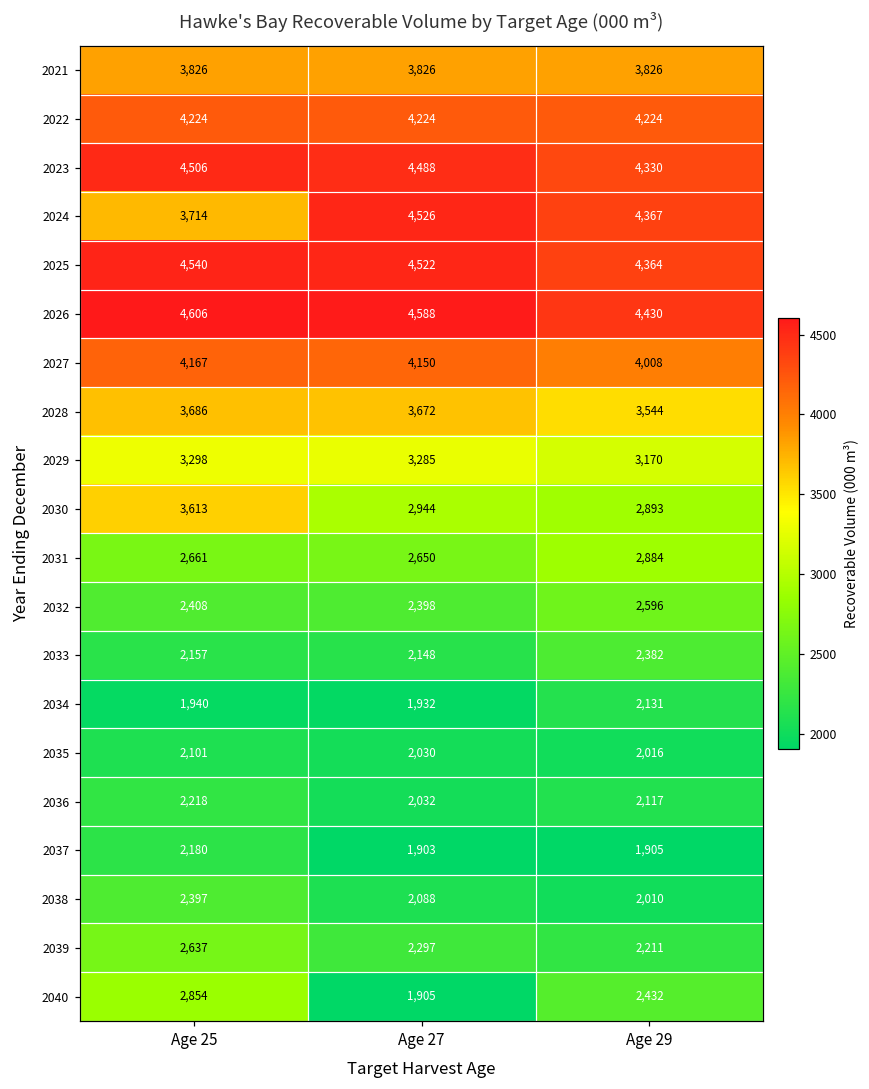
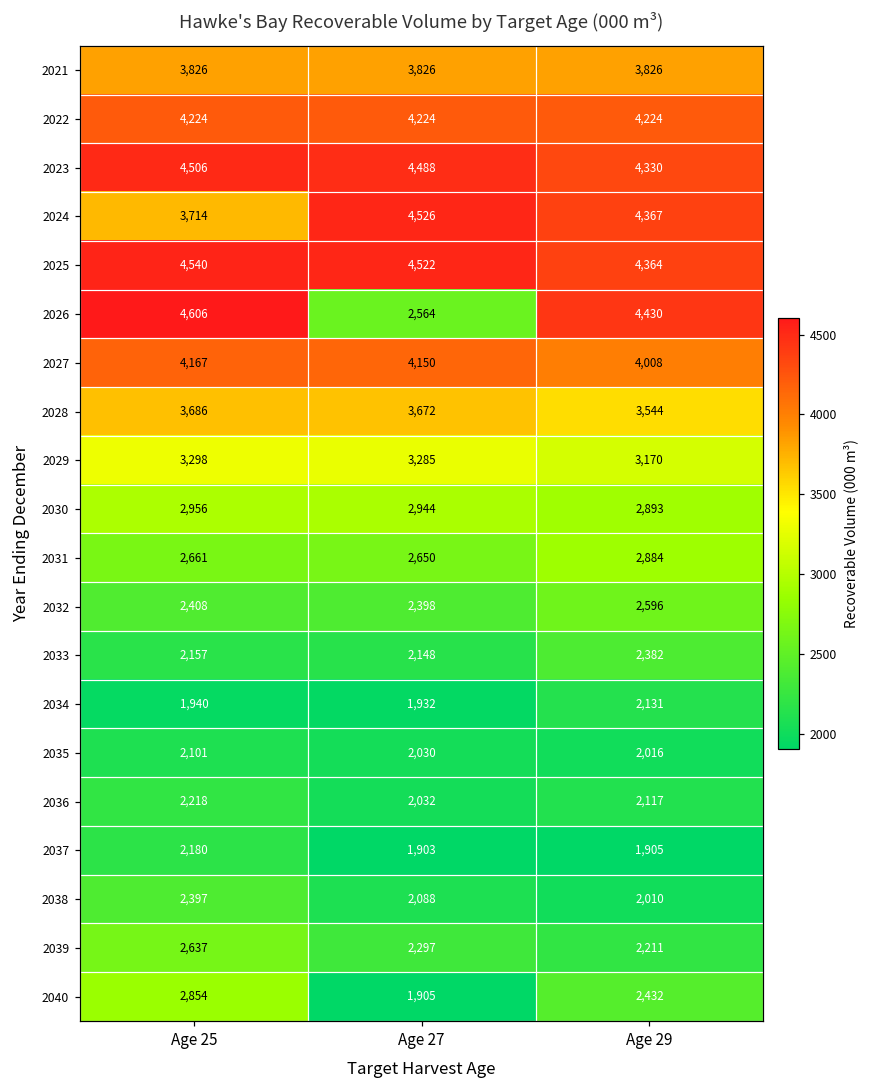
  {
    "2021": {
      "Age 25": "3,826",
      "Age 27": "3,826",
      "Age 29": "3,826"
    },
    "2022": {
      "Age 25": "4,224",
      "Age 27": "4,224",
      "Age 29": "4,224"
    },
    "2023": {
      "Age 25": "4,506",
      "Age 27": "4,488",
      "Age 29": "4,330"
    },
    "2024": {
      "Age 25": "3,714",
      "Age 27": "4,526",
      "Age 29": "4,367"
    },
    "2025": {
      "Age 25": "4,540",
      "Age 27": "4,522",
      "Age 29": "4,364"
    },
    "2026": {
      "Age 25": "4,606",
-     "Age 27": "4,588",
+     "Age 27": "2,564",
      "Age 29": "4,430"
    },
    "2027": {
      "Age 25": "4,167",
      "Age 27": "4,150",
      "Age 29": "4,008"
    },
    "2028": {
      "Age 25": "3,686",
      "Age 27": "3,672",
      "Age 29": "3,544"
    },
    "2029": {
      "Age 25": "3,298",
      "Age 27": "3,285",
      "Age 29": "3,170"
    },
    "2030": {
-     "Age 25": "3,613",
+     "Age 25": "2,956",
      "Age 27": "2,944",
      "Age 29": "2,893"
    },
    "2031": {
      "Age 25": "2,661",
      "Age 27": "2,650",
      "Age 29": "2,884"
    },
    "2032": {
      "Age 25": "2,408",
      "Age 27": "2,398",
      "Age 29": "2,596"
    },
    "2033": {
      "Age 25": "2,157",
      "Age 27": "2,148",
      "Age 29": "2,382"
    },
    "2034": {
      "Age 25": "1,940",
      "Age 27": "1,932",
      "Age 29": "2,131"
    },
    "2035": {
      "Age 25": "2,101",
      "Age 27": "2,030",
      "Age 29": "2,016"
    },
    "2036": {
      "Age 25": "2,218",
      "Age 27": "2,032",
      "Age 29": "2,117"
    },
    "2037": {
      "Age 25": "2,180",
      "Age 27": "1,903",
      "Age 29": "1,905"
    },
    "2038": {
      "Age 25": "2,397",
      "Age 27": "2,088",
      "Age 29": "2,010"
    },
    "2039": {
      "Age 25": "2,637",
      "Age 27": "2,297",
      "Age 29": "2,211"
    },
    "2040": {
      "Age 25": "2,854",
      "Age 27": "1,905",
      "Age 29": "2,432"
    }
  }
